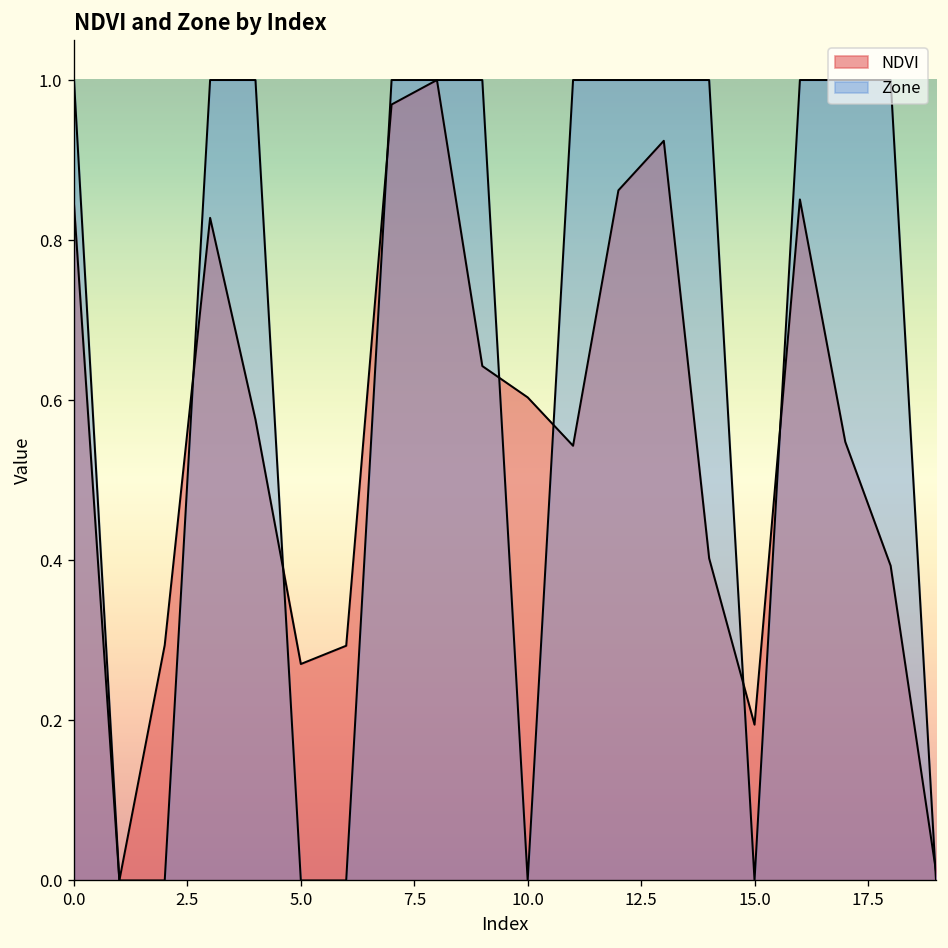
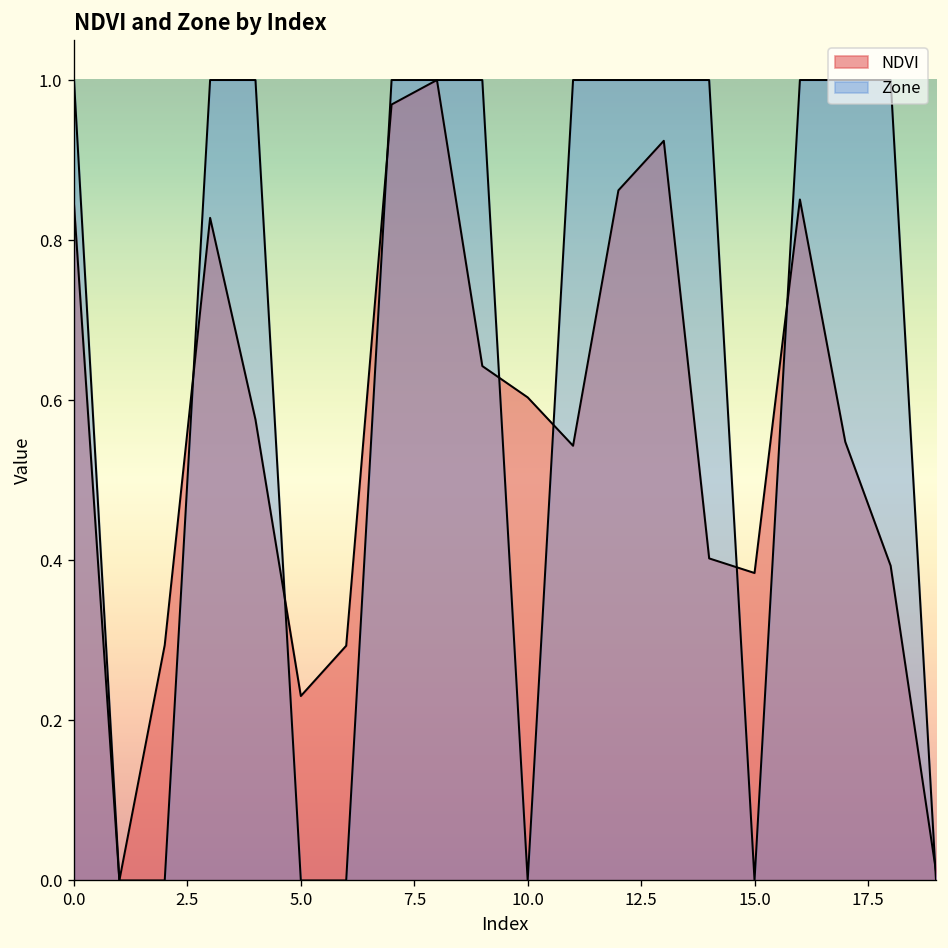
  {
    "NDVI": {
      "0.0": 0.84,
-     "5.0": 0.27,
+     "5.0": 0.23,
      "10.0": 0.60,
-     "15.0": 0.19
+     "15.0": 0.38
    },
    "Zone": {
      "0.0": 1.00,
      "5.0": 0.00,
      "10.0": 0.00,
      "15.0": 0.00
    }
  }
